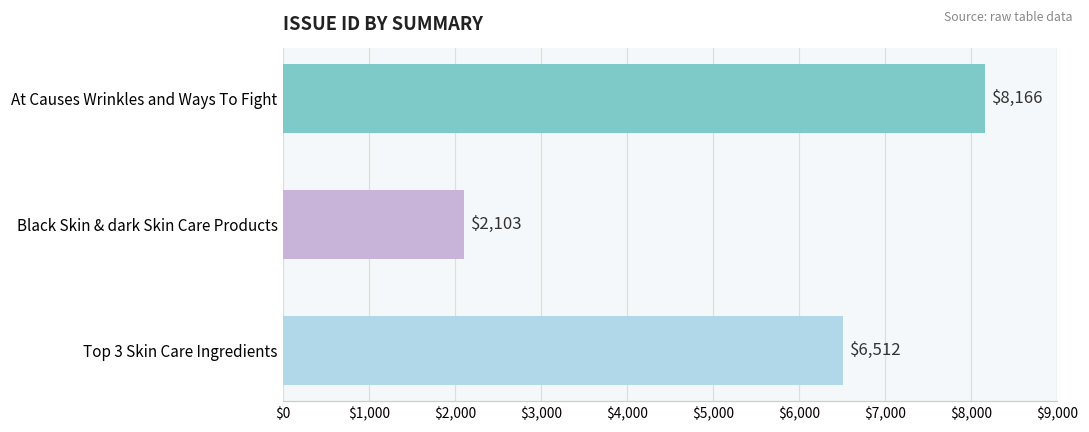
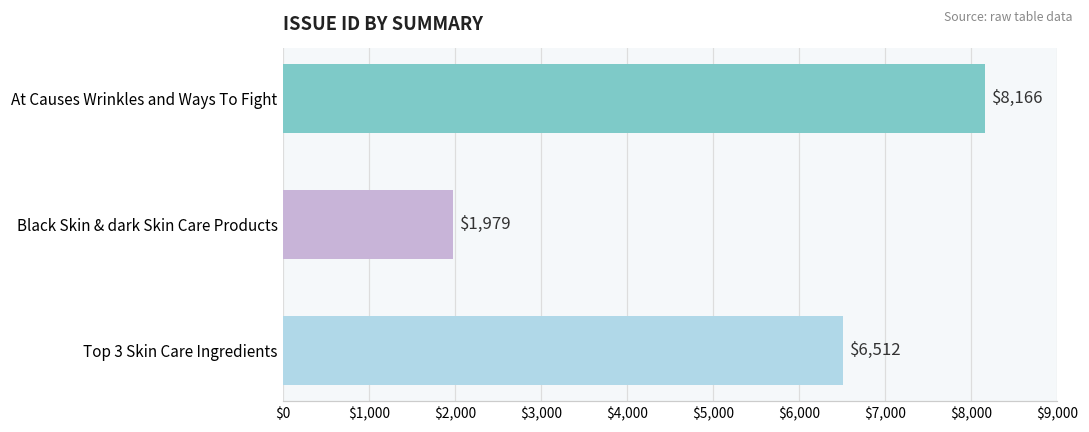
  {
    "At Causes Wrinkles and Ways To Fight": "$8,166",
-   "Black Skin & dark Skin Care Products": "$2,103",
+   "Black Skin & dark Skin Care Products": "$1,979",
    "Top 3 Skin Care Ingredients": "$6,512"
  }
